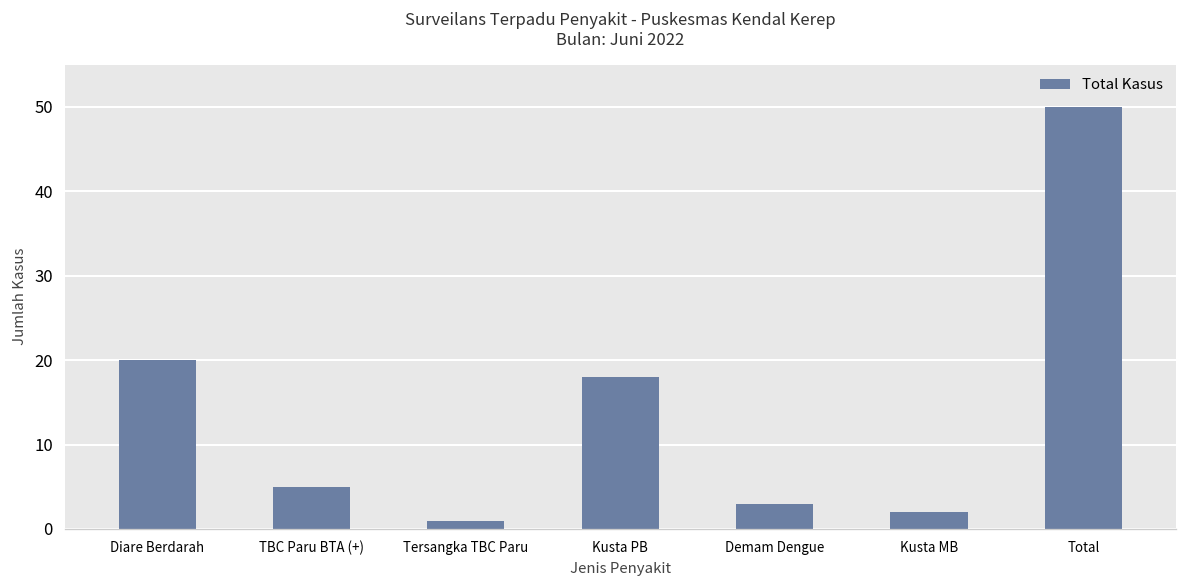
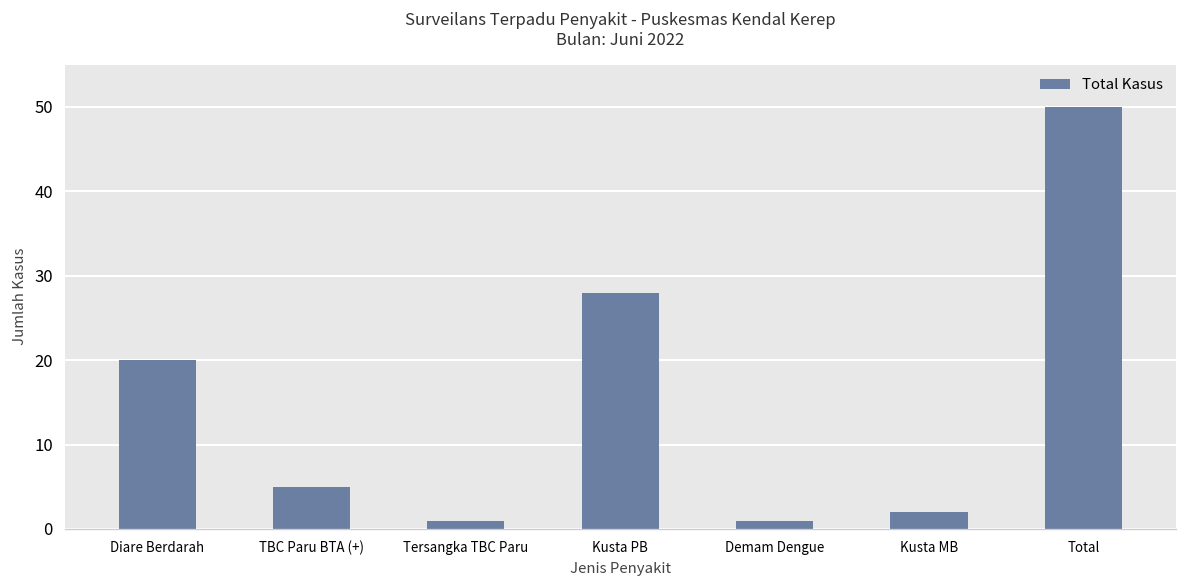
  {
    "Diare Berdarah": 20,
    "TBC Paru BTA (+)": 5,
    "Tersangka TBC Paru": 1,
-   "Kusta PB": 18,
-   "Demam Dengue": 3,
+   "Kusta PB": 28,
+   "Demam Dengue": 1,
    "Kusta MB": 2,
    "Total": 50
  }
